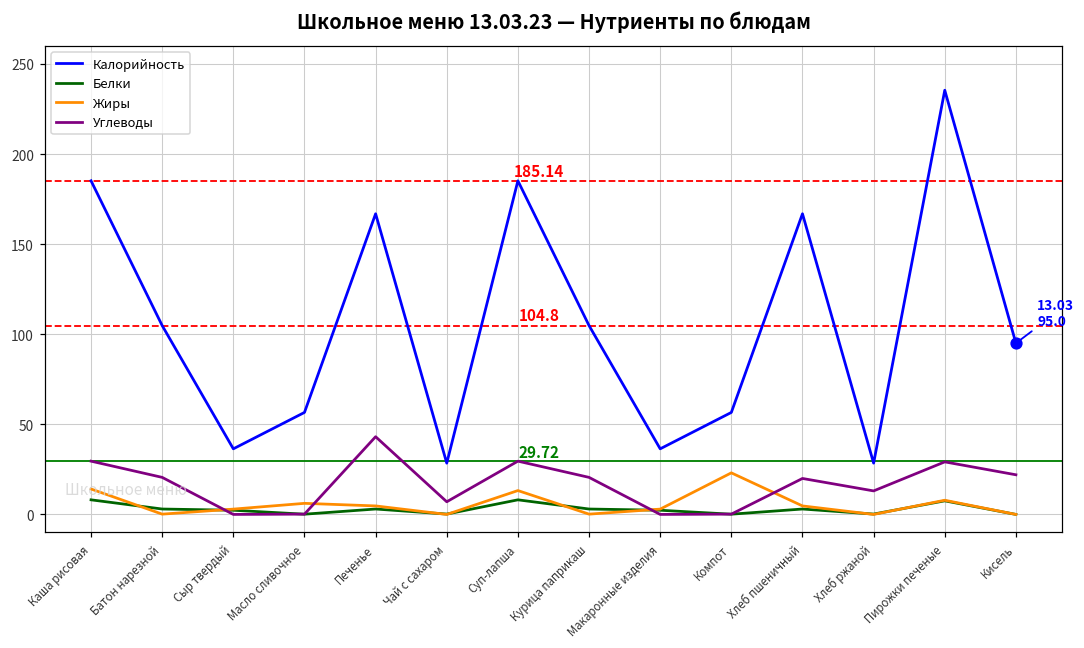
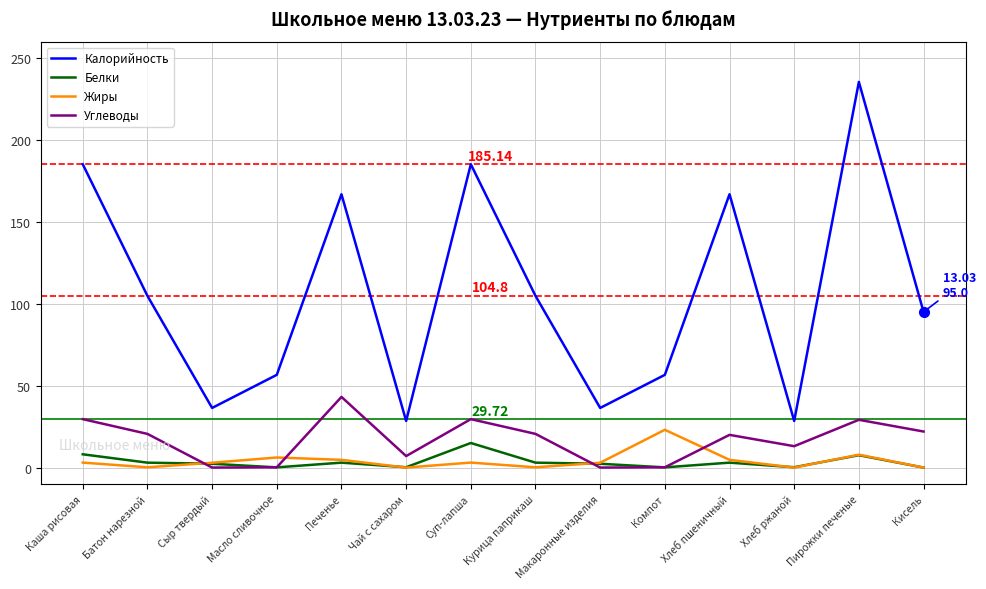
  {
    "Белки": {
      "Каша рисовая": 8,
      "Батон нарезной": 3,
      "Печенье": 3,
-     "Суп-лапша": 8,
+     "Суп-лапша": 15,
      "Курица паприкаш": 3,
      "Хлеб пшеничный": 3
    },
    "Жиры": {
-     "Каша рисовая": 14,
+     "Каша рисовая": 3,
      "Батон нарезной": 0,
      "Масло сливочное": 6,
      "Печенье": 5,
-     "Суп-лапша": 13,
+     "Суп-лапша": 3,
      "Курица паприкаш": 0,
      "Компот": 23,
      "Хлеб пшеничный": 5
    },
    "Углеводы": {
      "Каша рисовая": 30,
      "Батон нарезной": 21,
      "Сыр твердый": 0,
      "Печенье": 43,
      "Чай с сахаром": 7,
      "Курица паприкаш": 21,
      "Макаронные изделия": 0,
      "Хлеб пшеничный": 20,
      "Хлеб ржаной": 13,
      "Пирожки печеные": 29,
      "Кисель": 22
    }
  }
